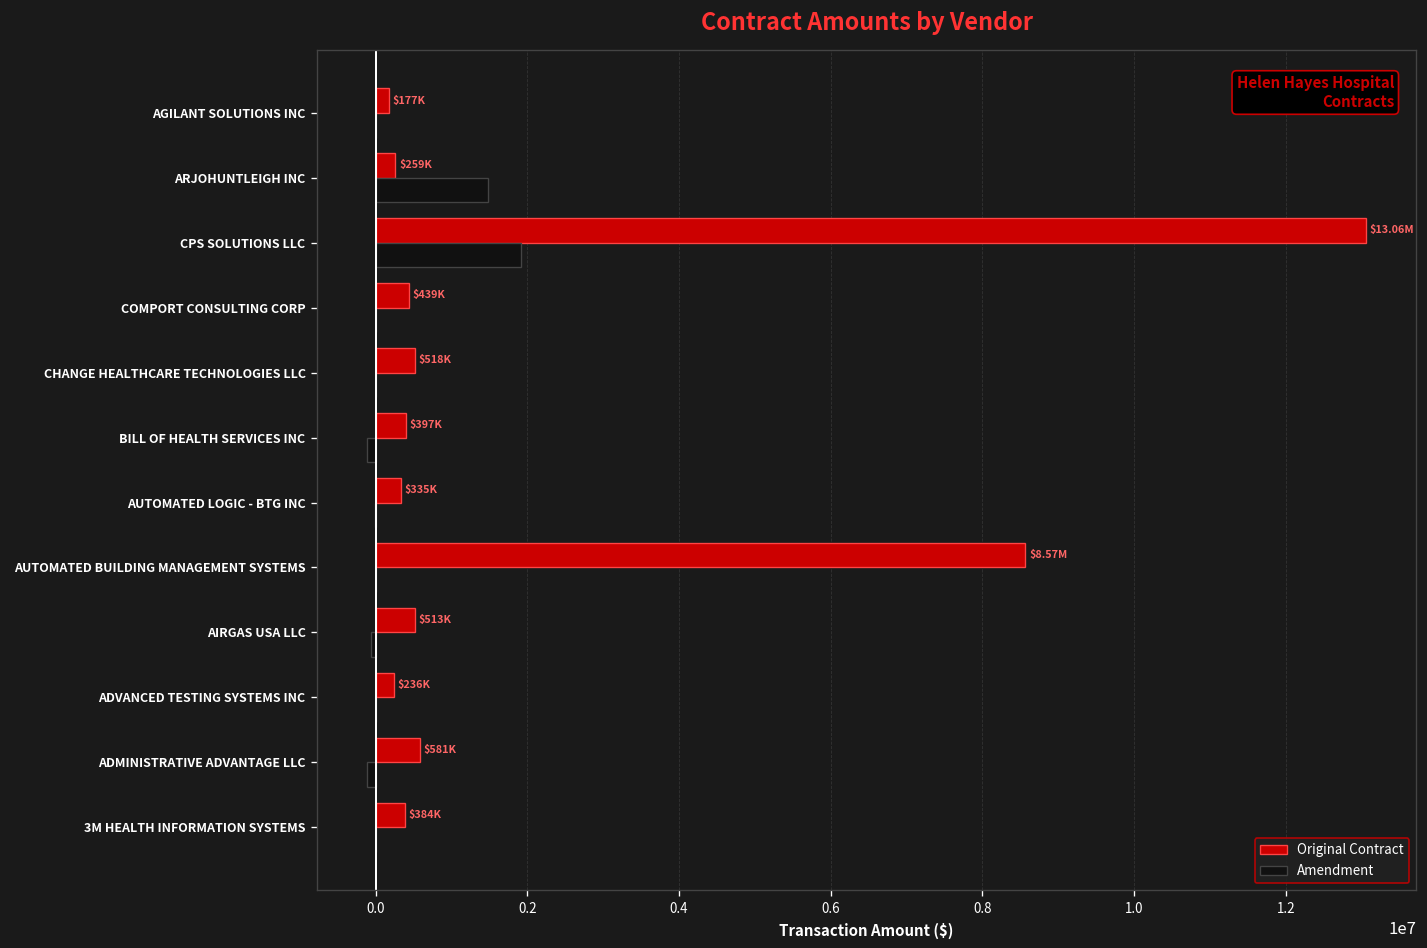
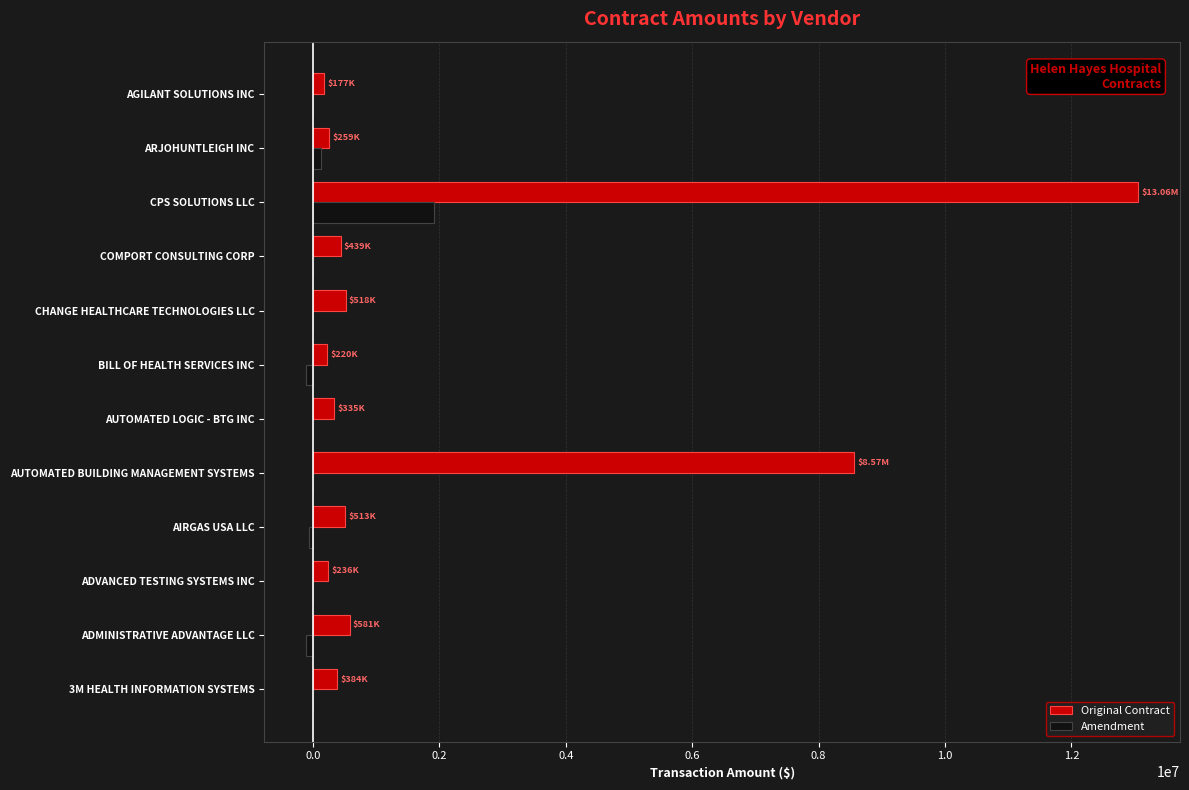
  {
    "Original Contract": {
      "AGILANT SOLUTIONS INC": "$177K",
      "ARJOHUNTLEIGH INC": "$259K",
      "CPS SOLUTIONS LLC": "$13.06M",
      "COMPORT CONSULTING CORP": "$439K",
      "CHANGE HEALTHCARE TECHNOLOGIES LLC": "$518K",
-     "BILL OF HEALTH SERVICES INC": "$397K",
+     "BILL OF HEALTH SERVICES INC": "$220K",
      "AUTOMATED LOGIC - BTG INC": "$335K",
      "AUTOMATED BUILDING MANAGEMENT SYSTEMS": "$8.57M",
      "AIRGAS USA LLC": "$513K",
      "ADVANCED TESTING SYSTEMS INC": "$236K",
      "ADMINISTRATIVE ADVANTAGE LLC": "$581K",
      "3M HEALTH INFORMATION SYSTEMS": "$384K"
    },
    "Amendment": {
      "AGILANT SOLUTIONS INC": "0",
-     "ARJOHUNTLEIGH INC": "1500000",
+     "ARJOHUNTLEIGH INC": "100000",
      "CPS SOLUTIONS LLC": "1900000",
      "COMPORT CONSULTING CORP": "0",
      "CHANGE HEALTHCARE TECHNOLOGIES LLC": "0",
      "BILL OF HEALTH SERVICES INC": "-100000",
      "AUTOMATED BUILDING MANAGEMENT SYSTEMS": "0",
      "AIRGAS USA LLC": "-100000",
      "ADVANCED TESTING SYSTEMS INC": "0",
      "ADMINISTRATIVE ADVANTAGE LLC": "-100000",
      "3M HEALTH INFORMATION SYSTEMS": "0"
    }
  }
